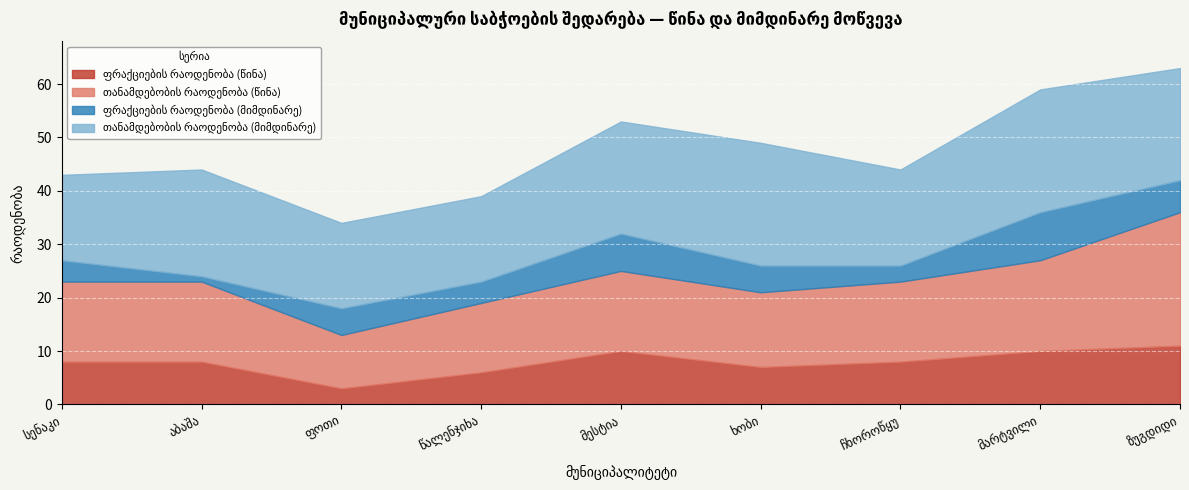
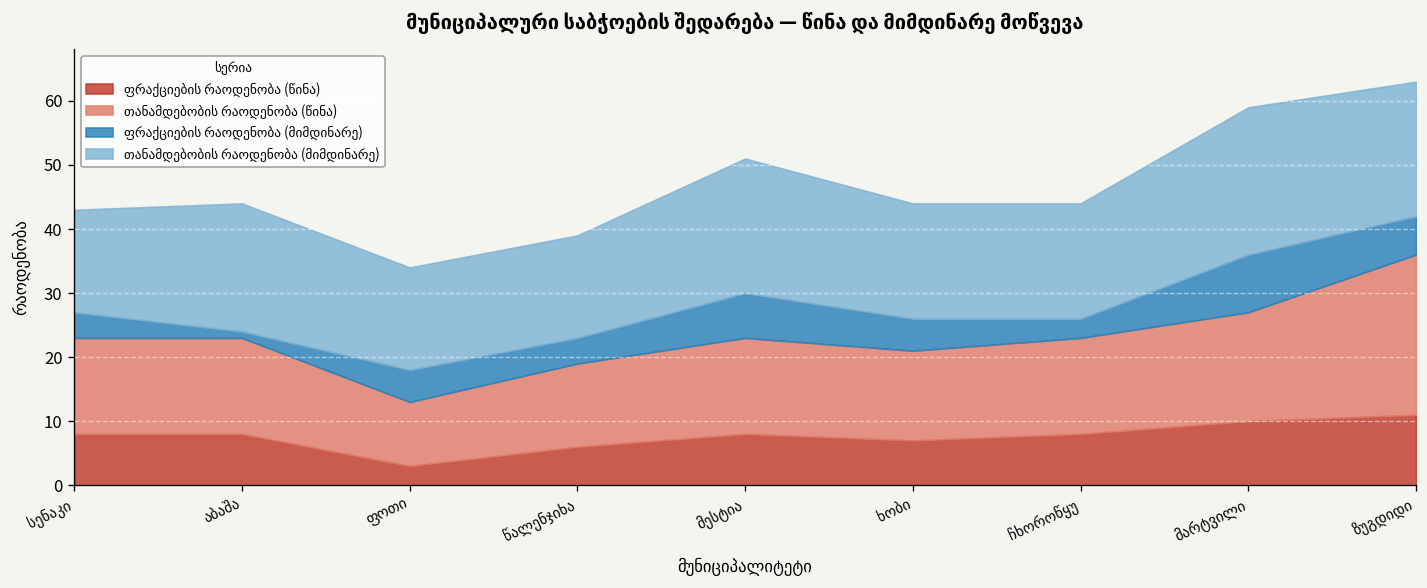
  {
    "ფრაქციების რაოდენობა (წინა)": {
      "სენაკი": 8,
      "აბაშა": 8,
      "ფოთი": 3,
      "წალენჯიხა": 6,
-     "მესტია": 10,
+     "მესტია": 8,
      "ხობი": 7,
      "ჩხოროწყუ": 8,
      "მარტვილი": 10,
      "ზუგდიდი": 11
    },
    "თანამდებობის რაოდენობა (წინა)": {
      "სენაკი": 15,
      "აბაშა": 15,
      "ფოთი": 10,
      "წალენჯიხა": 13,
      "მესტია": 15,
      "ხობი": 14,
      "ჩხოროწყუ": 15,
      "მარტვილი": 17,
      "ზუგდიდი": 25
    },
    "ფრაქციების რაოდენობა (მიმდინარე)": {
      "სენაკი": 4,
      "აბაშა": 1,
      "ფოთი": 5,
      "წალენჯიხა": 4,
      "მესტია": 7,
      "ხობი": 5,
      "ჩხოროწყუ": 3,
      "მარტვილი": 9,
      "ზუგდიდი": 6
    },
    "თანამდებობის რაოდენობა (მიმდინარე)": {
      "სენაკი": 16,
      "აბაშა": 20,
      "ფოთი": 16,
      "წალენჯიხა": 16,
      "მესტია": 21,
-     "ხობი": 23,
+     "ხობი": 18,
      "ჩხოროწყუ": 18,
      "მარტვილი": 23,
      "ზუგდიდი": 21
    }
  }
